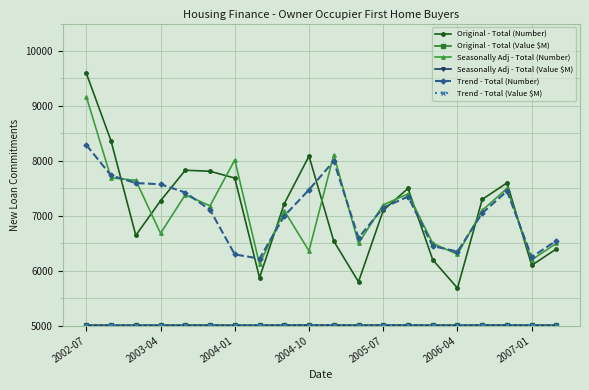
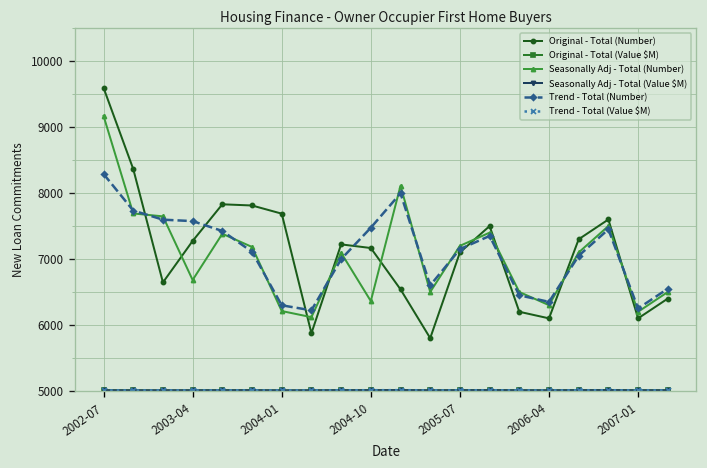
  {
    "Original - Total (Number)": {
      "2002-07": 9600,
      "2003-04": 7300,
      "2004-01": 7700,
-     "2004-10": 8100,
+     "2004-10": 7200,
      "2005-07": 7100,
-     "2006-04": 5700,
+     "2006-04": 6100,
      "2007-01": 6100
    },
    "Seasonally Adj - Total (Number)": {
      "2002-07": 9200,
      "2003-04": 6700,
-     "2004-01": 8000,
+     "2004-01": 6200,
      "2004-10": 6400,
      "2005-07": 7200,
      "2006-04": 6300,
      "2007-01": 6200
    }
  }
